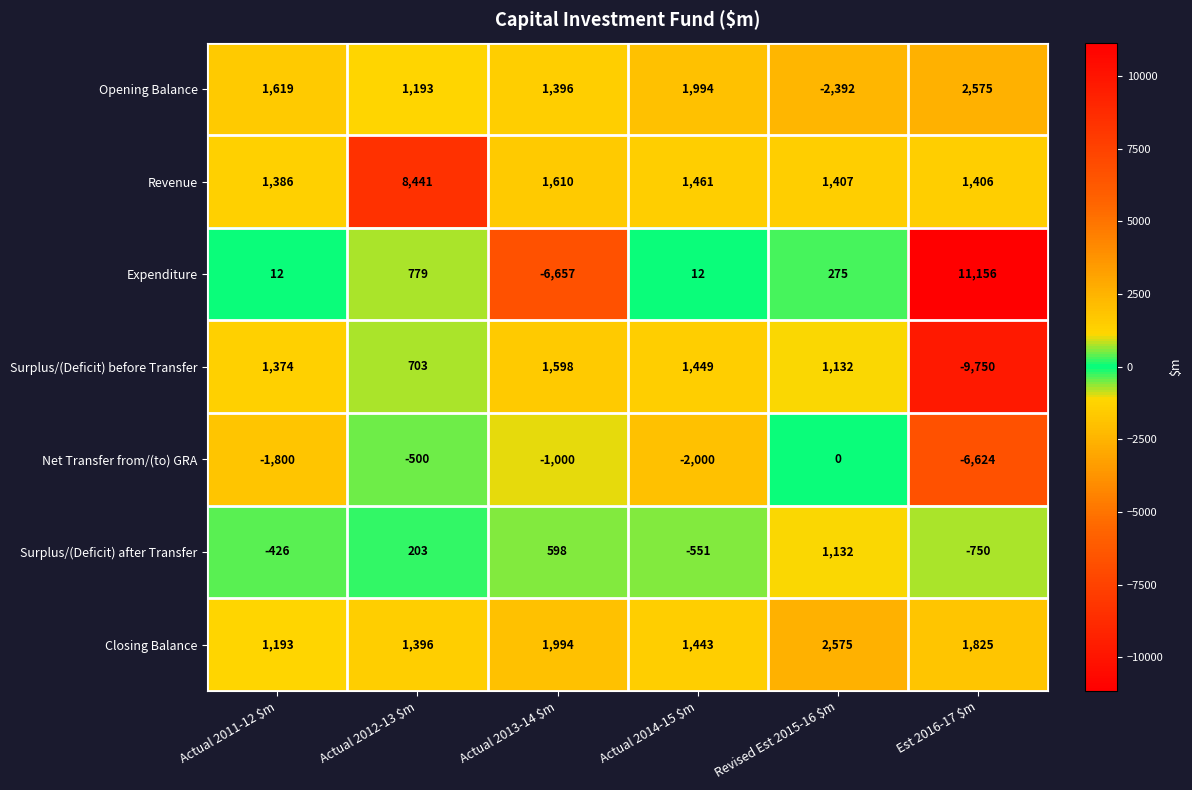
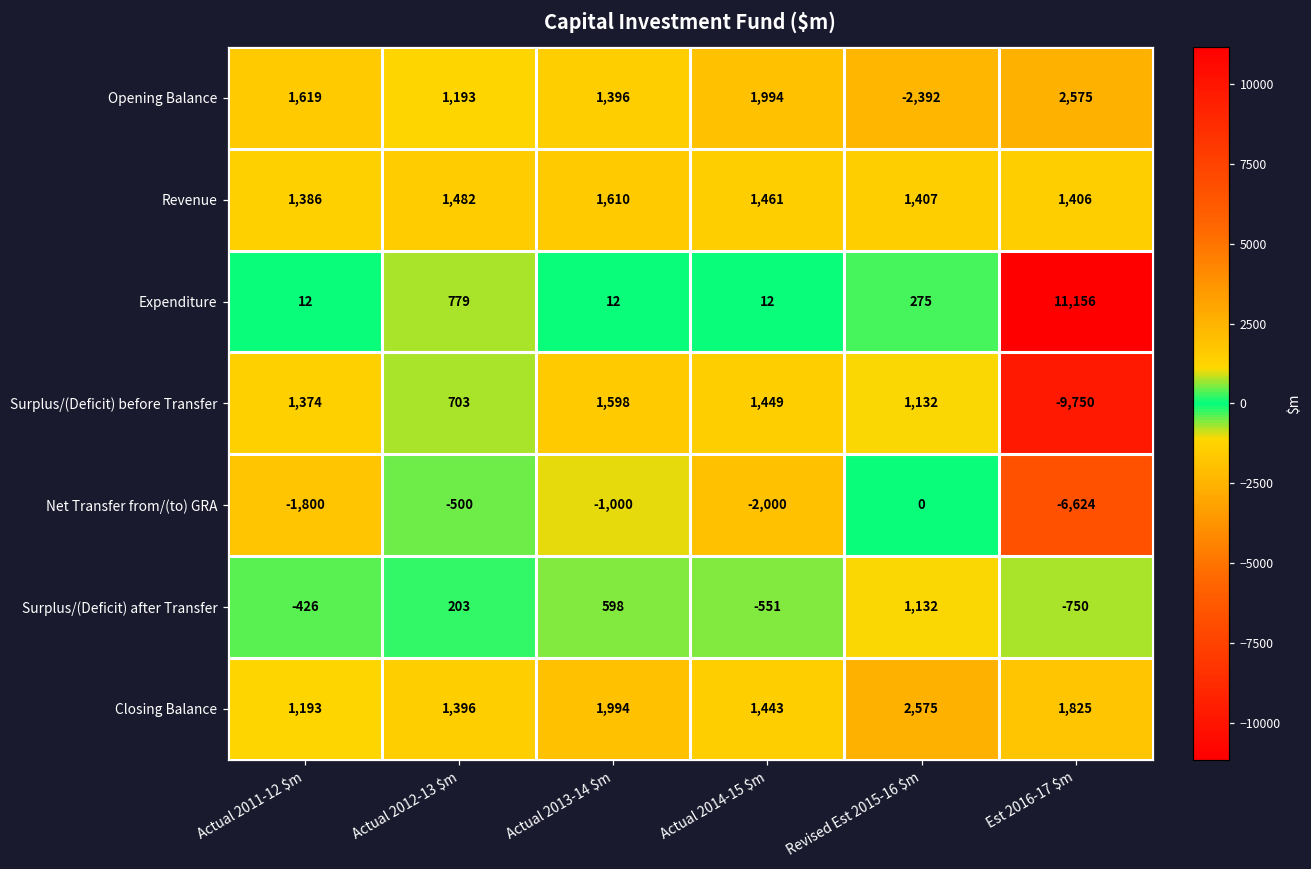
  {
    "Opening Balance": {
      "Actual 2011-12 $m": "1,619",
      "Actual 2012-13 $m": "1,193",
      "Actual 2013-14 $m": "1,396",
      "Actual 2014-15 $m": "1,994",
      "Revised Est 2015-16 $m": "-2,392",
      "Est 2016-17 $m": "2,575"
    },
    "Revenue": {
      "Actual 2011-12 $m": "1,386",
-     "Actual 2012-13 $m": "8,441",
+     "Actual 2012-13 $m": "1,482",
      "Actual 2013-14 $m": "1,610",
      "Actual 2014-15 $m": "1,461",
      "Revised Est 2015-16 $m": "1,407",
      "Est 2016-17 $m": "1,406"
    },
    "Expenditure": {
      "Actual 2011-12 $m": "12",
      "Actual 2012-13 $m": "779",
-     "Actual 2013-14 $m": "-6,657",
+     "Actual 2013-14 $m": "12",
      "Actual 2014-15 $m": "12",
      "Revised Est 2015-16 $m": "275",
      "Est 2016-17 $m": "11,156"
    },
    "Surplus/(Deficit) before Transfer": {
      "Actual 2011-12 $m": "1,374",
      "Actual 2012-13 $m": "703",
      "Actual 2013-14 $m": "1,598",
      "Actual 2014-15 $m": "1,449",
      "Revised Est 2015-16 $m": "1,132",
      "Est 2016-17 $m": "-9,750"
    },
    "Net Transfer from/(to) GRA": {
      "Actual 2011-12 $m": "-1,800",
      "Actual 2012-13 $m": "-500",
      "Actual 2013-14 $m": "-1,000",
      "Actual 2014-15 $m": "-2,000",
      "Revised Est 2015-16 $m": "0",
      "Est 2016-17 $m": "-6,624"
    },
    "Surplus/(Deficit) after Transfer": {
      "Actual 2011-12 $m": "-426",
      "Actual 2012-13 $m": "203",
      "Actual 2013-14 $m": "598",
      "Actual 2014-15 $m": "-551",
      "Revised Est 2015-16 $m": "1,132",
      "Est 2016-17 $m": "-750"
    },
    "Closing Balance": {
      "Actual 2011-12 $m": "1,193",
      "Actual 2012-13 $m": "1,396",
      "Actual 2013-14 $m": "1,994",
      "Actual 2014-15 $m": "1,443",
      "Revised Est 2015-16 $m": "2,575",
      "Est 2016-17 $m": "1,825"
    }
  }
